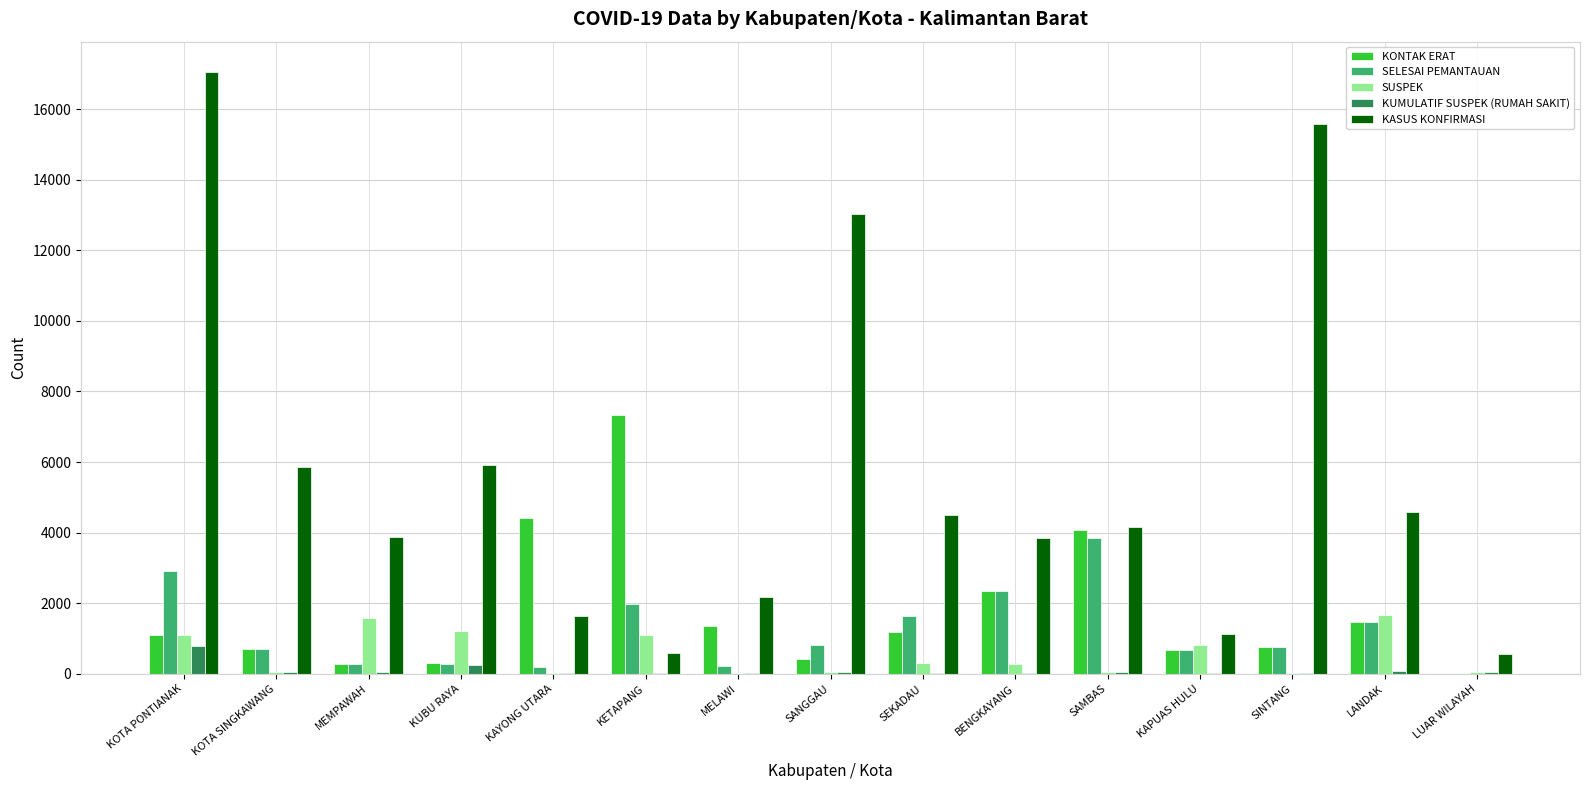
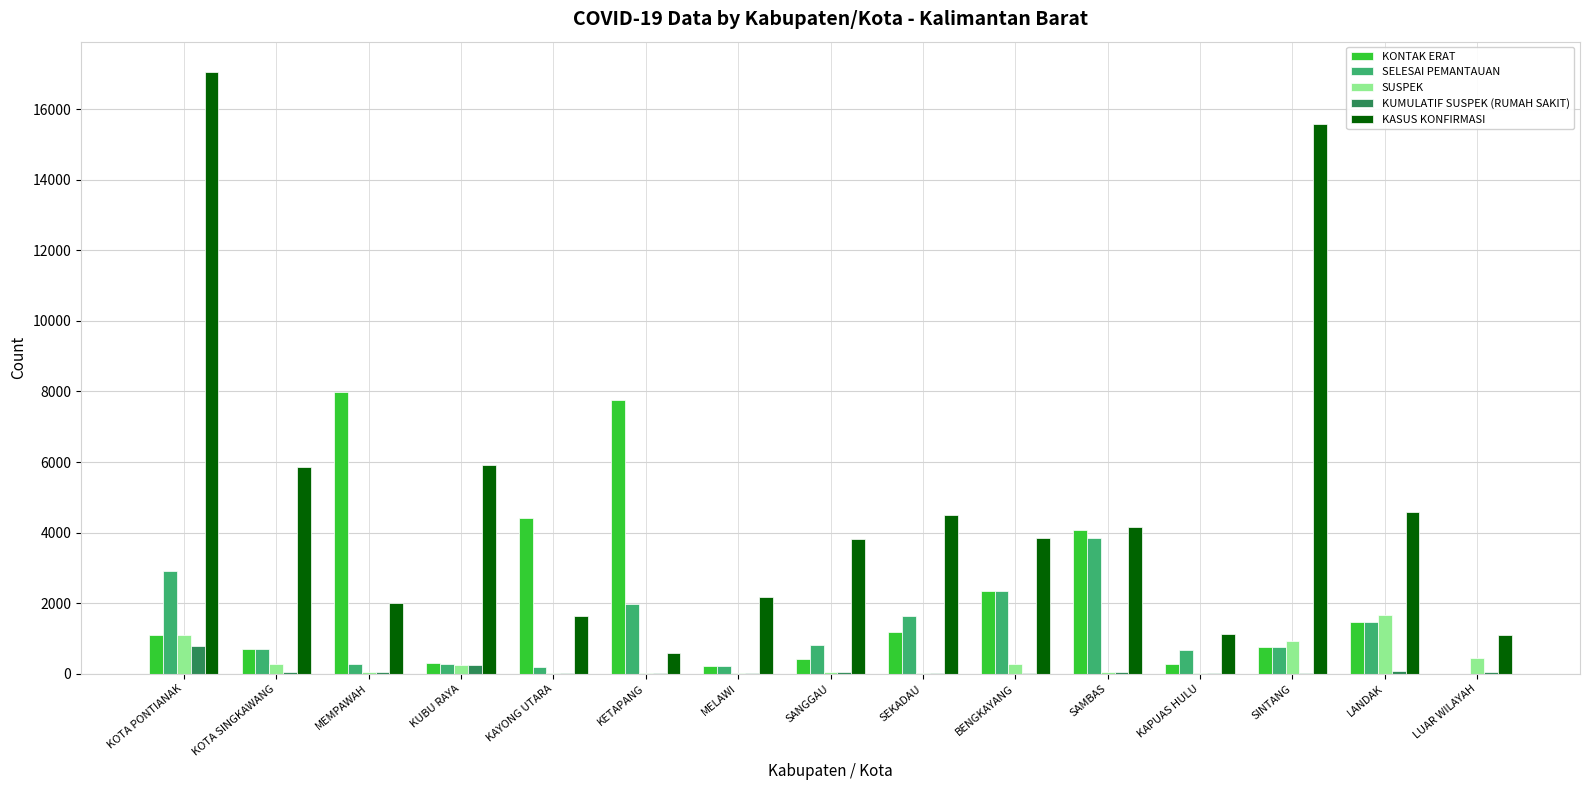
  {
    "KONTAK ERAT": {
      "KOTA PONTIANAK": 1100,
      "KOTA SINGKAWANG": 700,
-     "MEMPAWAH": 300,
+     "MEMPAWAH": 8000,
      "KUBU RAYA": 300,
      "KAYONG UTARA": 4400,
-     "KETAPANG": 7300,
-     "MELAWI": 1400,
+     "KETAPANG": 7800,
+     "MELAWI": 200,
      "SANGGAU": 400,
      "SEKADAU": 1200,
      "BENGKAYANG": 2300,
      "SAMBAS": 4100,
-     "KAPUAS HULU": 700,
+     "KAPUAS HULU": 300,
      "SINTANG": 800,
      "LANDAK": 1500,
      "LUAR WILAYAH": 0
    },
    "SUSPEK": {
      "KOTA PONTIANAK": 1100,
-     "KOTA SINGKAWANG": 0,
-     "MEMPAWAH": 1600,
-     "KUBU RAYA": 1200,
-     "KETAPANG": 1100,
-     "SEKADAU": 300,
+     "KOTA SINGKAWANG": 300,
+     "MEMPAWAH": 100,
+     "KUBU RAYA": 200,
+     "KETAPANG": 0,
+     "SEKADAU": 0,
      "BENGKAYANG": 300,
-     "KAPUAS HULU": 800,
-     "SINTANG": 0,
+     "KAPUAS HULU": 0,
+     "SINTANG": 900,
      "LANDAK": 1700,
-     "LUAR WILAYAH": 0
+     "LUAR WILAYAH": 400
    },
    "KASUS KONFIRMASI": {
      "KOTA PONTIANAK": 17100,
      "KOTA SINGKAWANG": 5900,
-     "MEMPAWAH": 3900,
+     "MEMPAWAH": 2000,
      "KUBU RAYA": 5900,
      "KAYONG UTARA": 1600,
      "KETAPANG": 600,
      "MELAWI": 2200,
-     "SANGGAU": 13000,
+     "SANGGAU": 3800,
      "SEKADAU": 4500,
      "BENGKAYANG": 3800,
      "SAMBAS": 4200,
      "KAPUAS HULU": 1100,
      "SINTANG": 15600,
      "LANDAK": 4600,
-     "LUAR WILAYAH": 600
+     "LUAR WILAYAH": 1100
    }
  }
